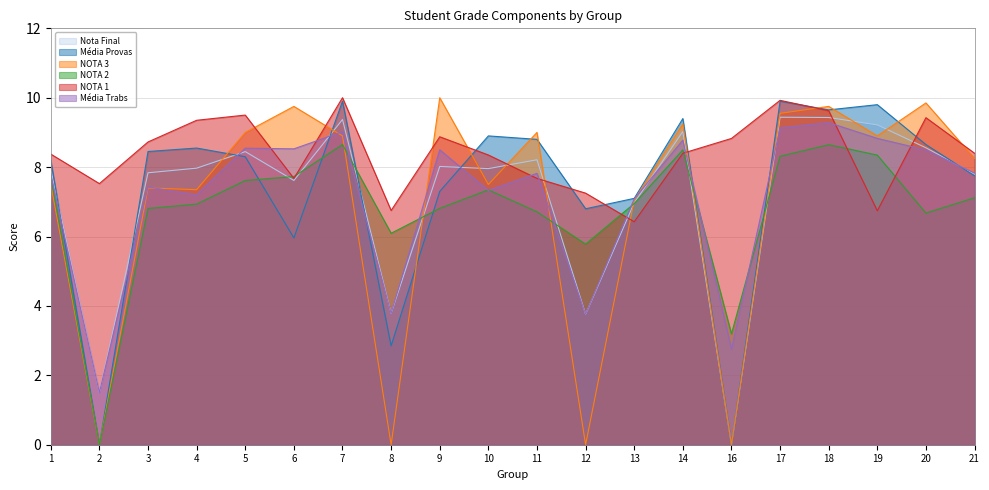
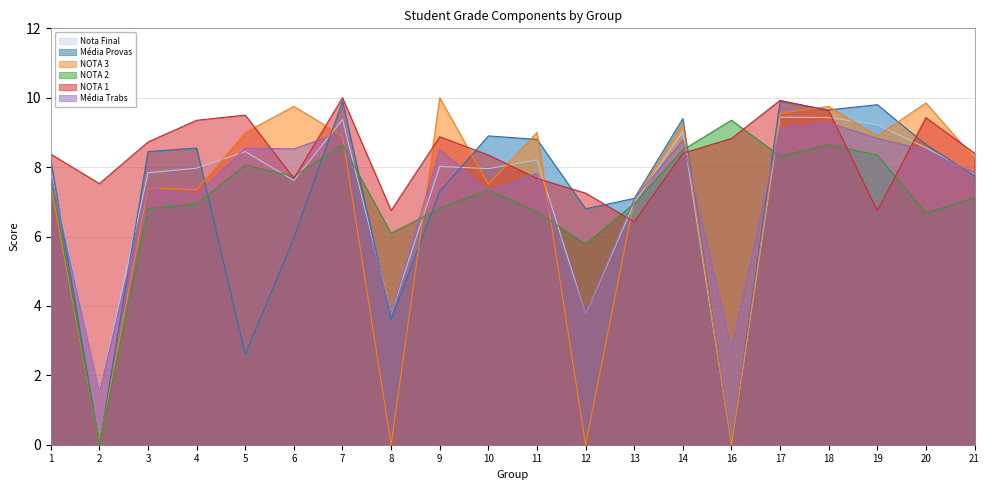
  {
    "Nota Final": {
      "1": 7.9,
      "3": 7.8,
      "4": 8.0,
      "5": 8.4,
      "7": 9.4,
      "9": 8.0,
      "10": 8.0,
      "11": 8.2,
      "14": 9.0,
      "17": 9.4,
      "18": 9.4,
      "19": 9.2
    },
    "Média Provas": {
      "1": 8.2,
      "3": 8.5,
      "4": 8.6,
-     "5": 8.3,
+     "5": 2.6,
      "6": 6.0,
      "7": 9.9,
-     "8": 2.9,
+     "8": 3.6,
      "9": 7.3,
      "10": 8.9,
      "11": 8.8,
      "12": 6.8,
      "14": 9.4,
      "19": 9.8,
      "20": 8.7
    },
    "NOTA 3": {
      "1": 7.5,
      "4": 7.4,
      "5": 9.0,
      "6": 9.8,
      "7": 8.9,
      "8": 0.0,
      "9": 10.0,
      "10": 7.5,
      "11": 9.0,
      "12": 0.0,
      "14": 9.3,
      "17": 9.6,
      "18": 9.8,
      "20": 9.9,
      "21": 8.3
    },
    "NOTA 2": {
      "3": 6.8,
      "4": 6.9,
-     "5": 7.6,
+     "5": 8.1,
      "7": 8.7,
      "8": 6.1,
      "9": 6.8,
      "11": 6.7,
      "12": 5.8,
      "14": 8.5,
-     "16": 3.2,
+     "16": 9.4,
      "17": 8.3,
      "18": 8.6,
      "19": 8.3,
      "20": 6.7,
      "21": 7.1
    },
    "NOTA 1": {
      "1": 8.4,
      "2": 7.5,
      "3": 8.7,
      "4": 9.4,
      "5": 9.5,
      "7": 10.0,
      "8": 6.7,
      "9": 8.9,
      "10": 8.4,
      "11": 7.7,
      "12": 7.3,
      "13": 6.4,
      "14": 8.4,
      "16": 8.8,
      "19": 6.7,
      "20": 9.4,
      "21": 8.4
    },
    "Média Trabs": {
      "4": 7.2,
      "5": 8.5,
      "6": 8.5,
      "7": 9.0,
      "9": 8.5,
      "11": 7.8,
      "14": 8.8,
      "16": 2.8,
      "17": 9.1,
      "18": 9.3
    }
  }
